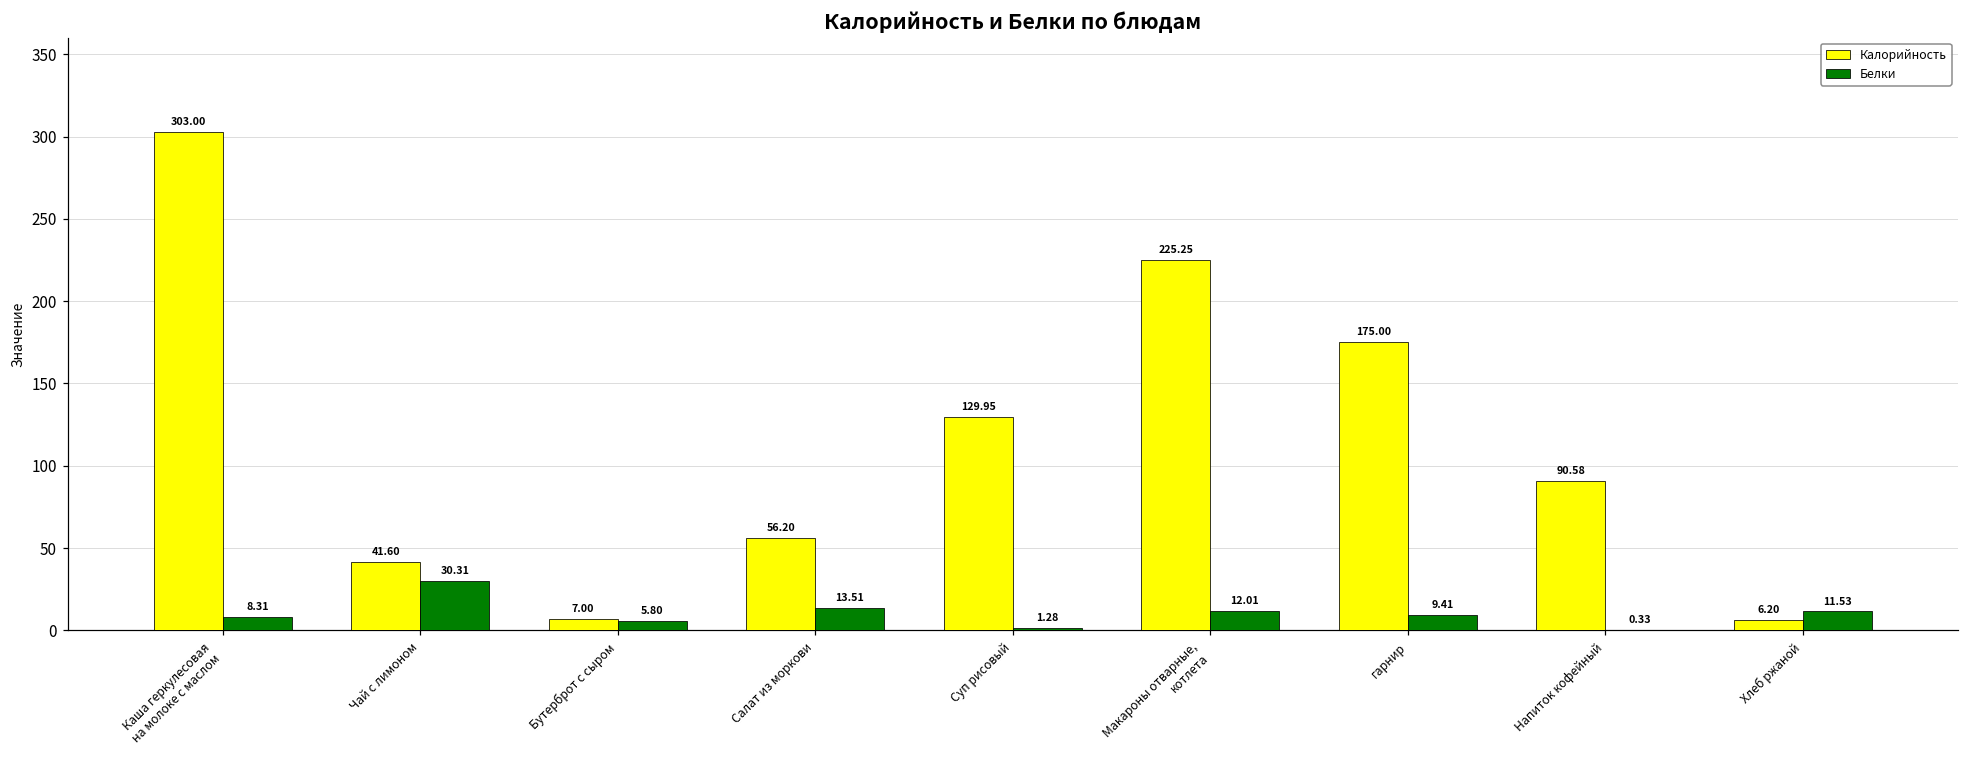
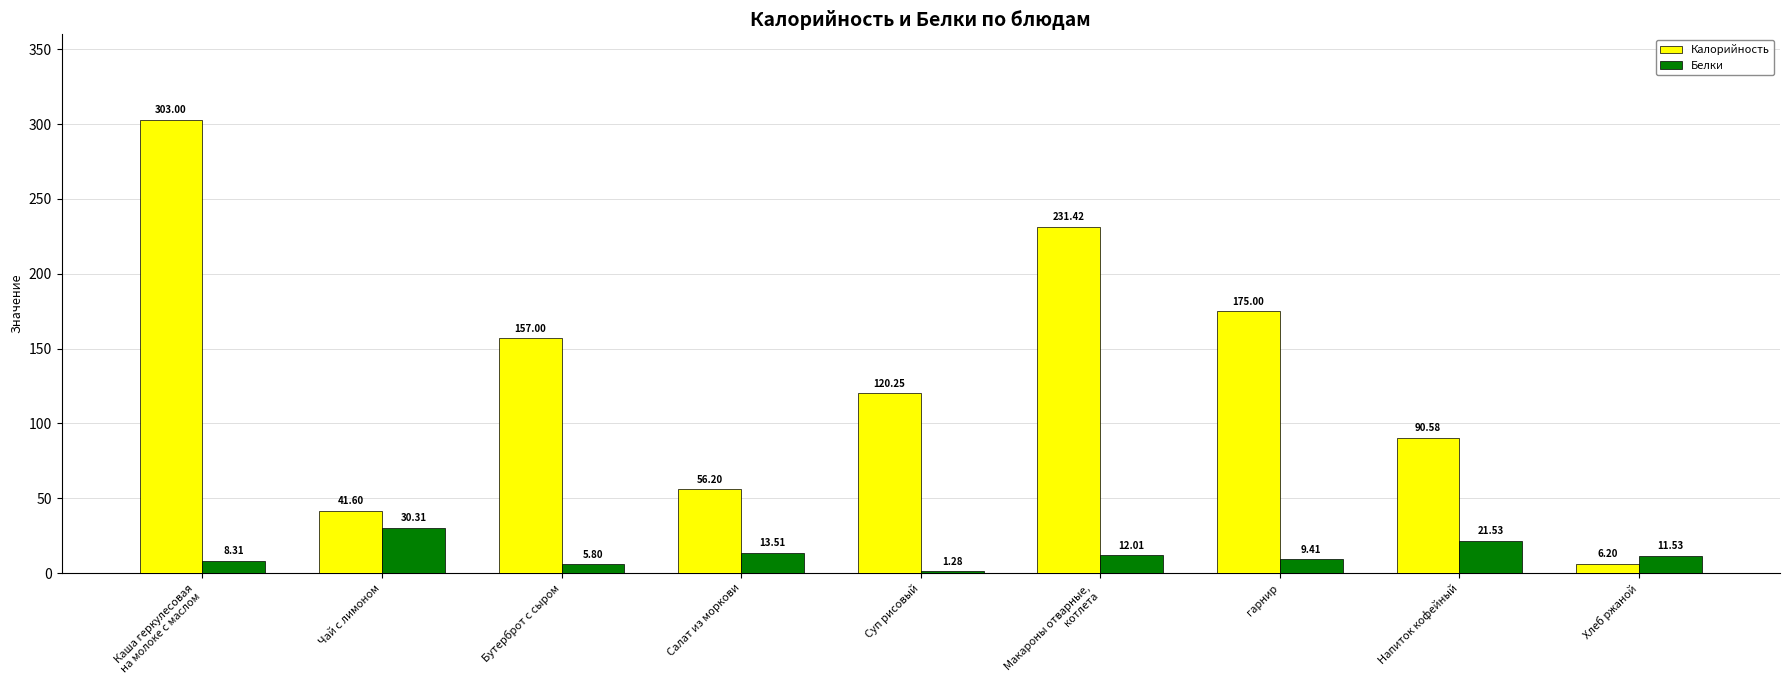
  {
    "Калорийность": {
      "Каша геркулесовая на молоке с маслом": 303.00,
      "Чай с лимоном": 41.60,
-     "Бутерброт с сыром": 7.00,
+     "Бутерброт с сыром": 157.00,
      "Салат из моркови": 56.20,
-     "Суп рисовый": 129.95,
-     "Макароны отварные, котлета": 225.25,
+     "Суп рисовый": 120.25,
+     "Макароны отварные, котлета": 231.42,
      "гарнир": 175.00,
      "Напиток кофейный": 90.58,
      "Хлеб ржаной": 6.20
    },
    "Белки": {
      "Каша геркулесовая на молоке с маслом": 8.31,
      "Чай с лимоном": 30.31,
      "Бутерброт с сыром": 5.80,
      "Салат из моркови": 13.51,
      "Суп рисовый": 1.28,
      "Макароны отварные, котлета": 12.01,
      "гарнир": 9.41,
-     "Напиток кофейный": 0.33,
+     "Напиток кофейный": 21.53,
      "Хлеб ржаной": 11.53
    }
  }
